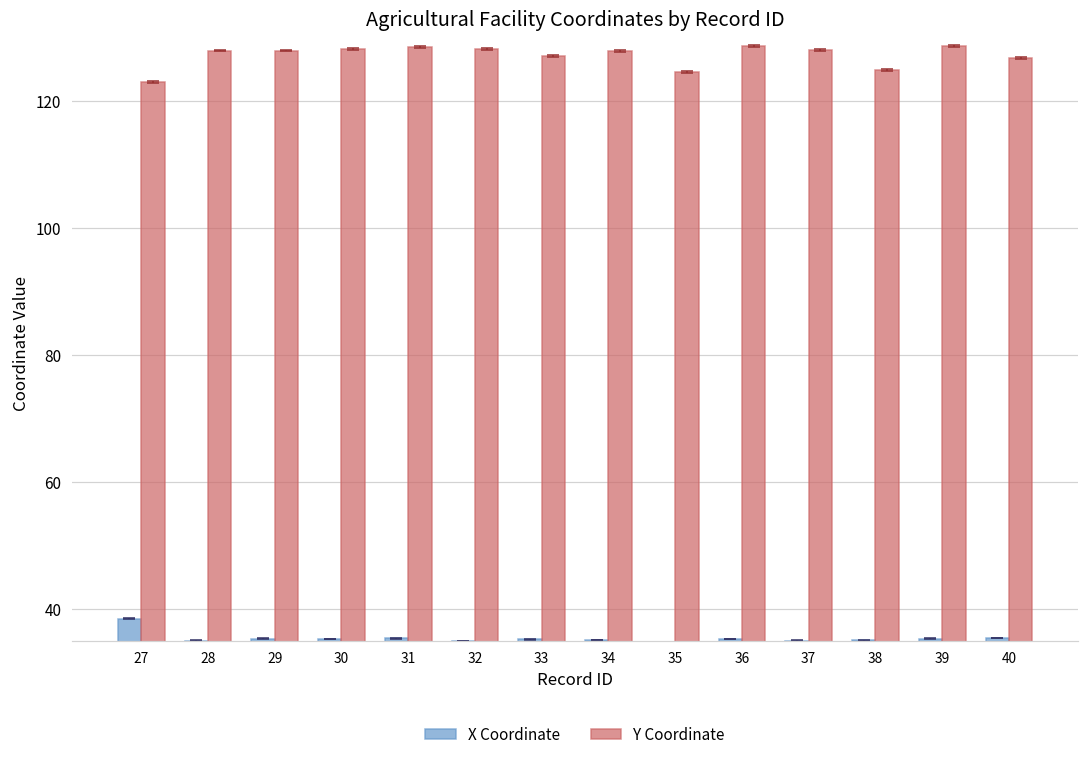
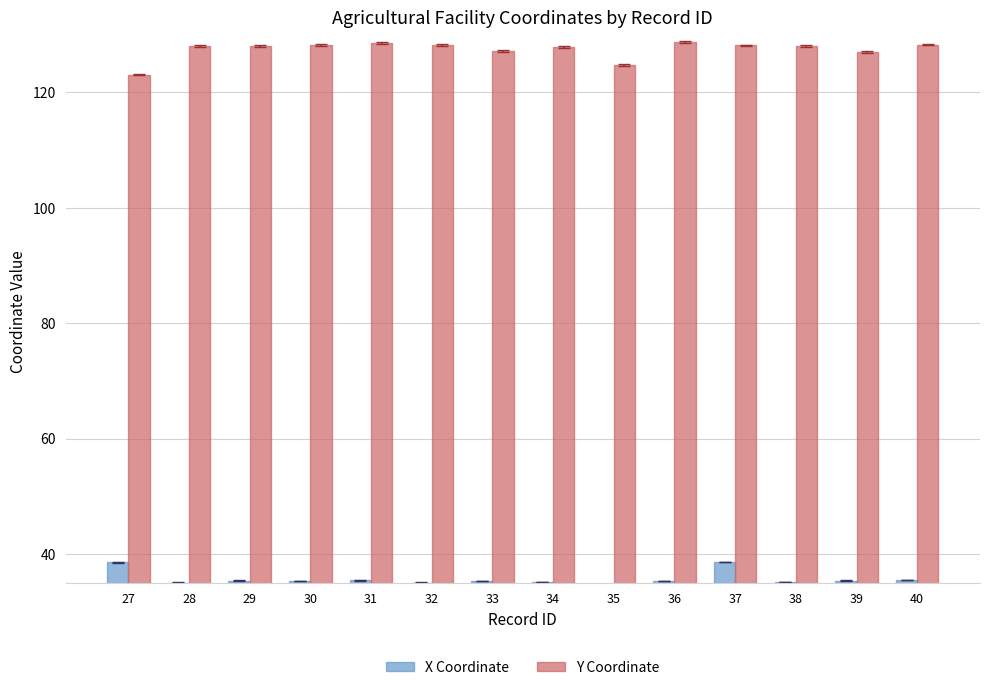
  {
    "X Coordinate": {
      "27": 39,
      "28": 35,
      "29": 35,
      "30": 35,
      "31": 35,
      "32": 35,
      "33": 35,
      "34": 35,
      "36": 35,
-     "37": 35,
+     "37": 39,
      "38": 35,
      "39": 35,
      "40": 35
    },
    "Y Coordinate": {
      "27": 123,
      "28": 128,
      "29": 128,
      "30": 128,
      "31": 129,
      "32": 128,
      "33": 127,
      "34": 128,
      "35": 125,
      "36": 129,
      "37": 128,
-     "38": 125,
-     "39": 129,
-     "40": 127
+     "38": 128,
+     "39": 127,
+     "40": 128
    }
  }
